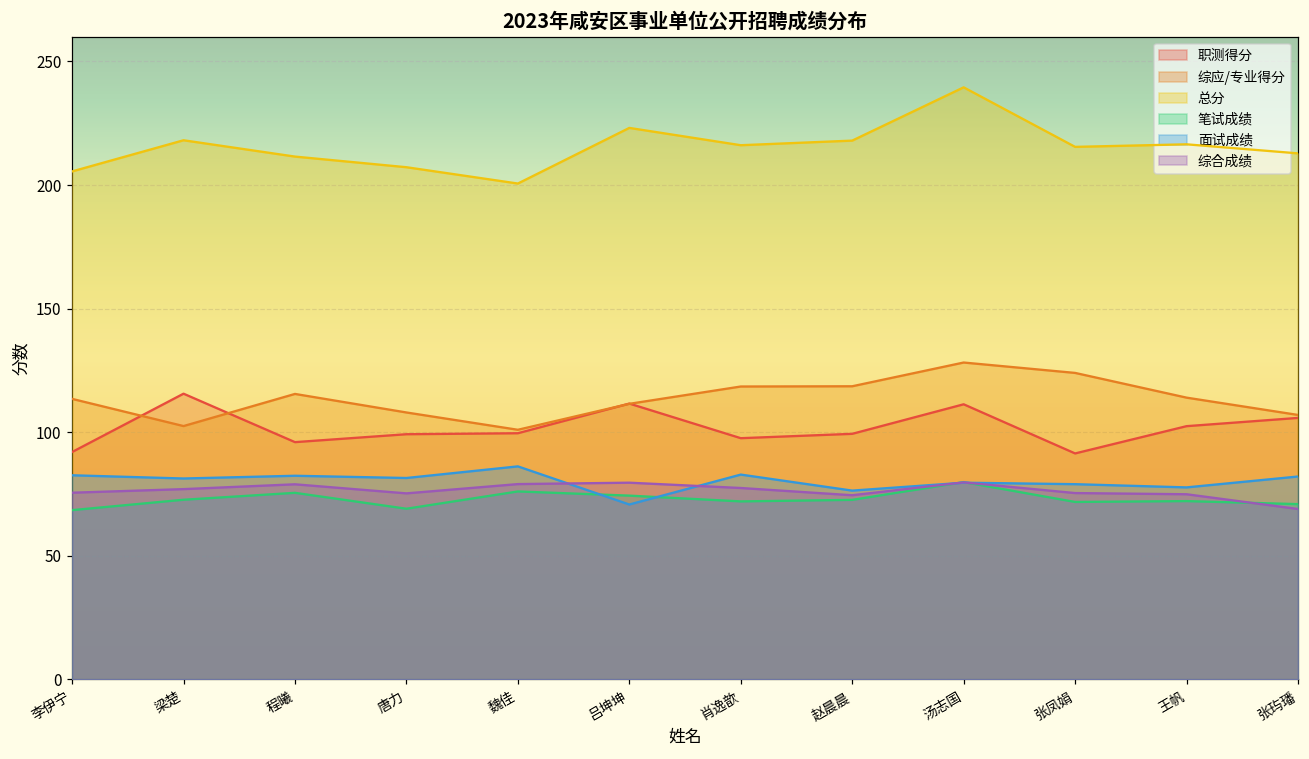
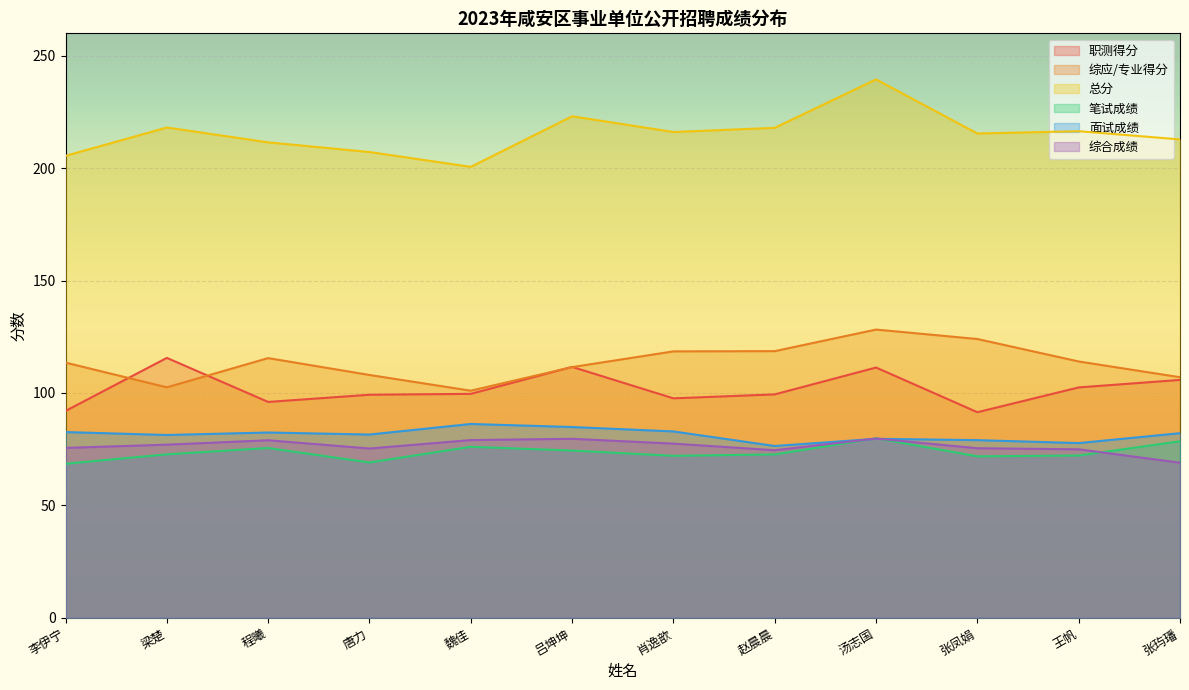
  {
    "笔试成绩": {
      "李伊宁": 69,
      "梁楚": 73,
      "程曦": 76,
      "唐力": 69,
      "魏佳": 76,
      "吕坤坤": 74,
      "肖逸歆": 72,
      "赵晨晨": 73,
      "张凤娟": 72,
      "王帆": 72,
-     "张玙璠": 71
+     "张玙璠": 79
    },
    "面试成绩": {
      "李伊宁": 83,
      "梁楚": 81,
      "程曦": 82,
      "唐力": 82,
      "魏佳": 86,
-     "吕坤坤": 71,
+     "吕坤坤": 85,
      "肖逸歆": 83,
      "赵晨晨": 76,
      "张凤娟": 79,
      "王帆": 78,
      "张玙璠": 82
    },
    "综合成绩": {
      "李伊宁": 76,
      "梁楚": 77,
      "程曦": 79,
      "唐力": 75,
      "魏佳": 79,
      "吕坤坤": 80,
      "肖逸歆": 77,
      "赵晨晨": 75,
      "张凤娟": 75,
      "王帆": 75,
      "张玙璠": 69
    }
  }
